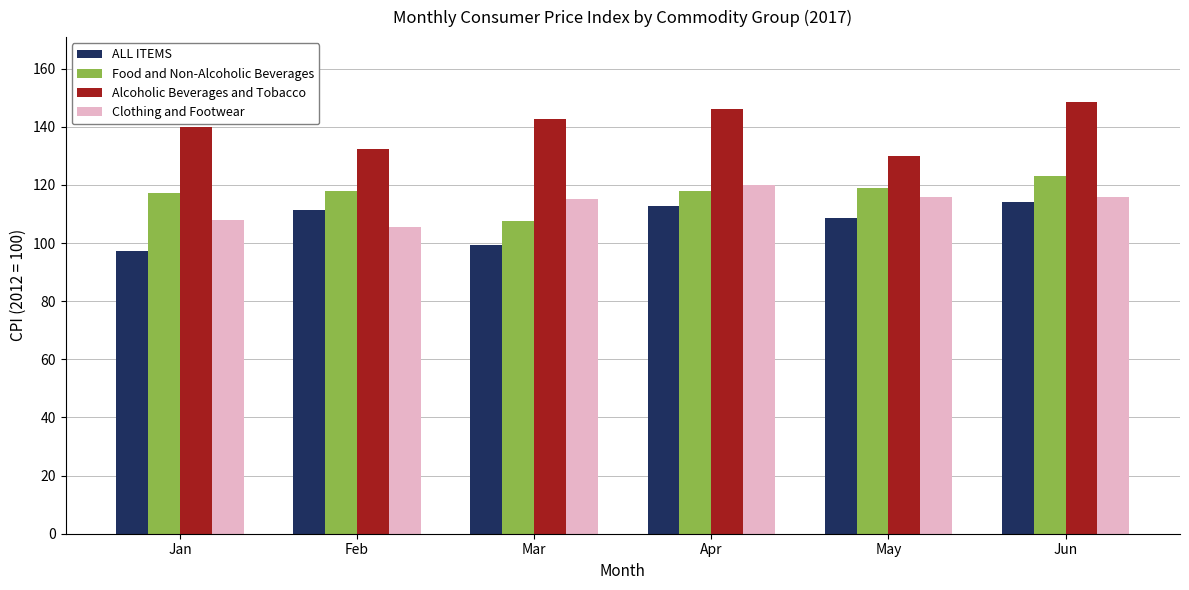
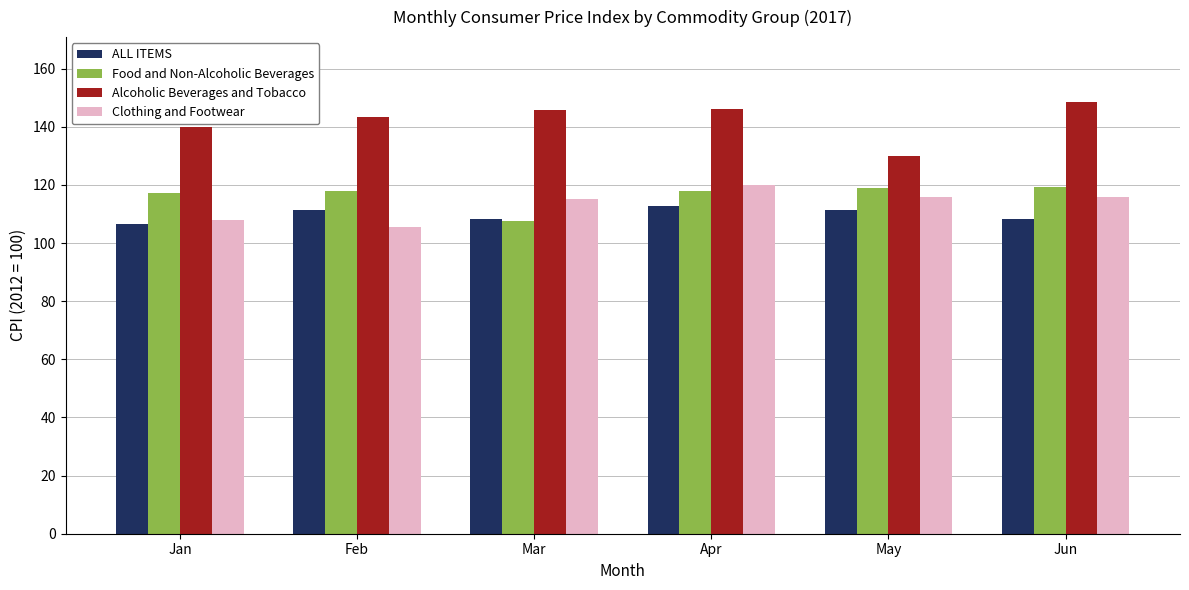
  {
    "ALL ITEMS": {
-     "Jan": 97,
+     "Jan": 107,
      "Feb": 111,
-     "Mar": 99,
+     "Mar": 108,
      "Apr": 113,
-     "May": 109,
-     "Jun": 114
+     "May": 112,
+     "Jun": 108
    },
    "Food and Non-Alcoholic Beverages": {
      "Jan": 117,
      "Feb": 118,
      "Mar": 108,
      "Apr": 118,
      "May": 119,
-     "Jun": 123
+     "Jun": 119
    },
    "Alcoholic Beverages and Tobacco": {
      "Jan": 140,
-     "Feb": 132,
-     "Mar": 143,
+     "Feb": 143,
+     "Mar": 146,
      "Apr": 146,
      "May": 130,
      "Jun": 149
    },
    "Clothing and Footwear": {
      "Jan": 108,
      "Feb": 106,
      "Mar": 115,
      "Apr": 120,
      "May": 116,
      "Jun": 116
    }
  }
